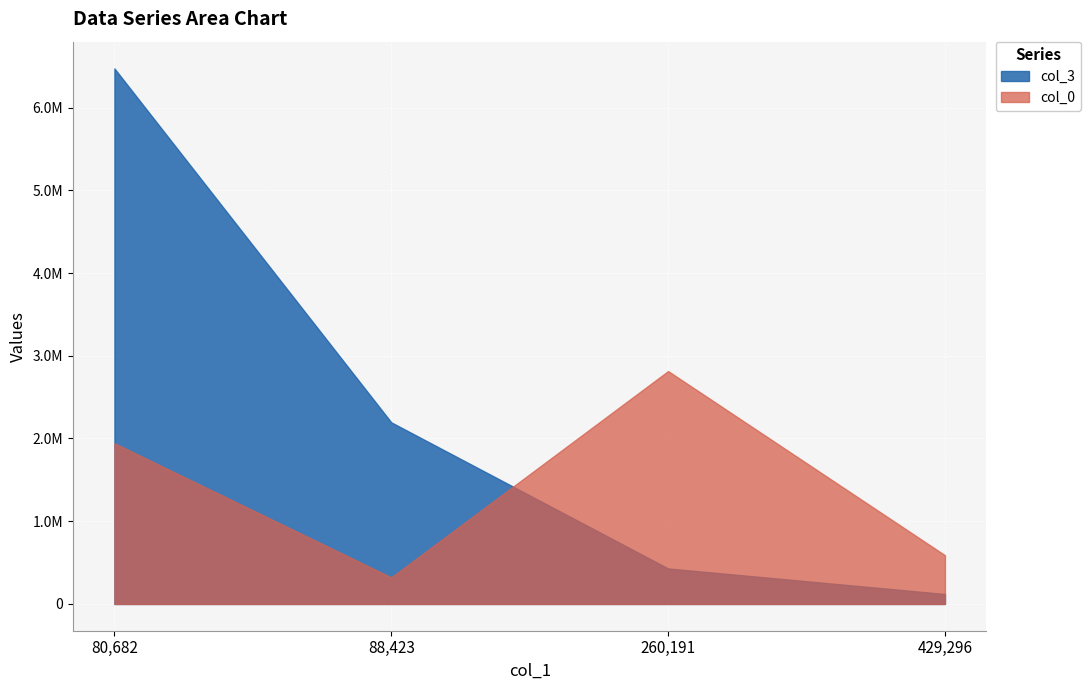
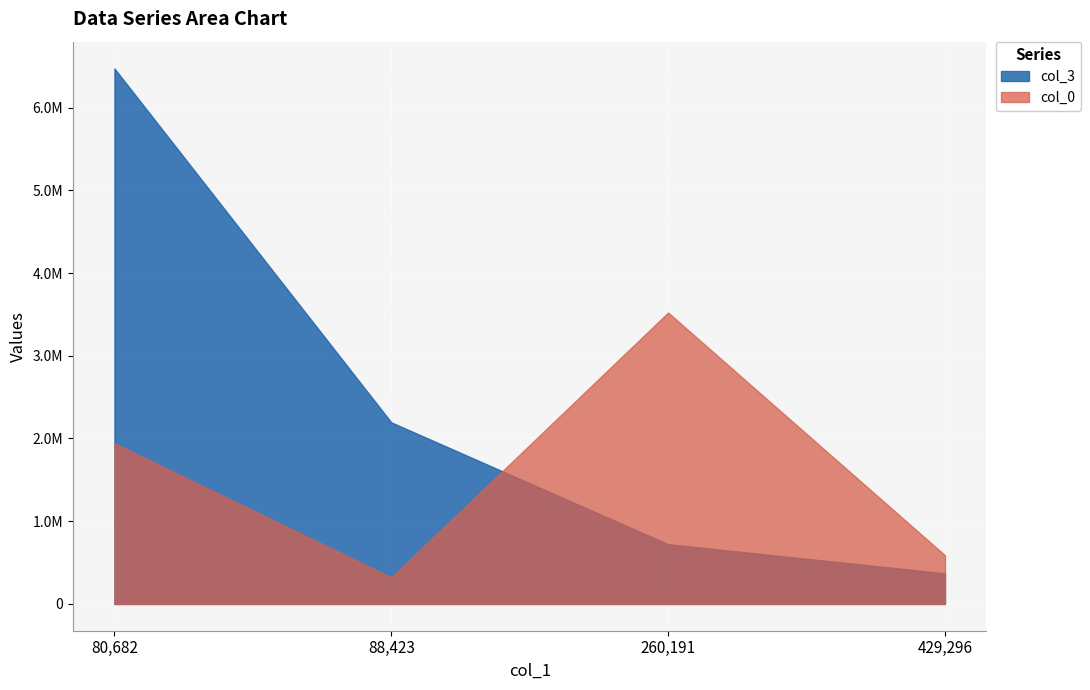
  {
    "col_3": {
      "80,682": 6500000,
      "88,423": 2200000,
-     "260,191": 400000,
-     "429,296": 100000
+     "260,191": 700000,
+     "429,296": 400000
    },
    "col_0": {
      "80,682": 1900000,
      "88,423": 300000,
-     "260,191": 2800000,
+     "260,191": 3500000,
      "429,296": 600000
    }
  }
